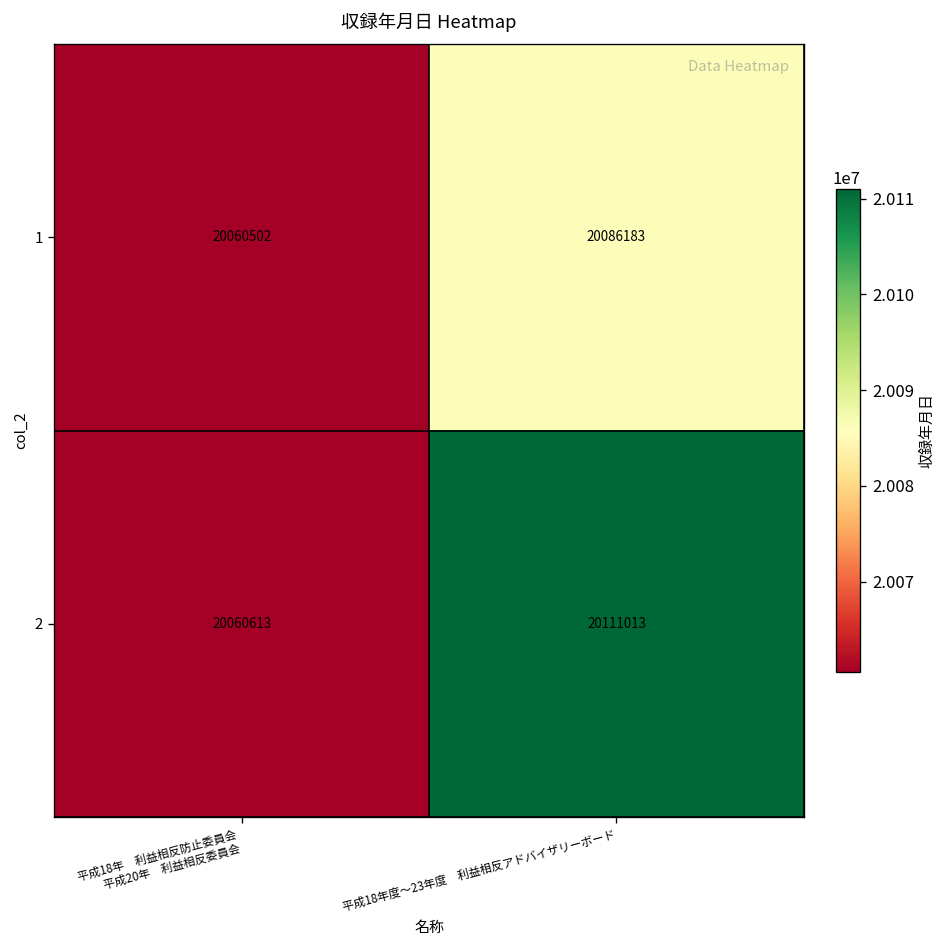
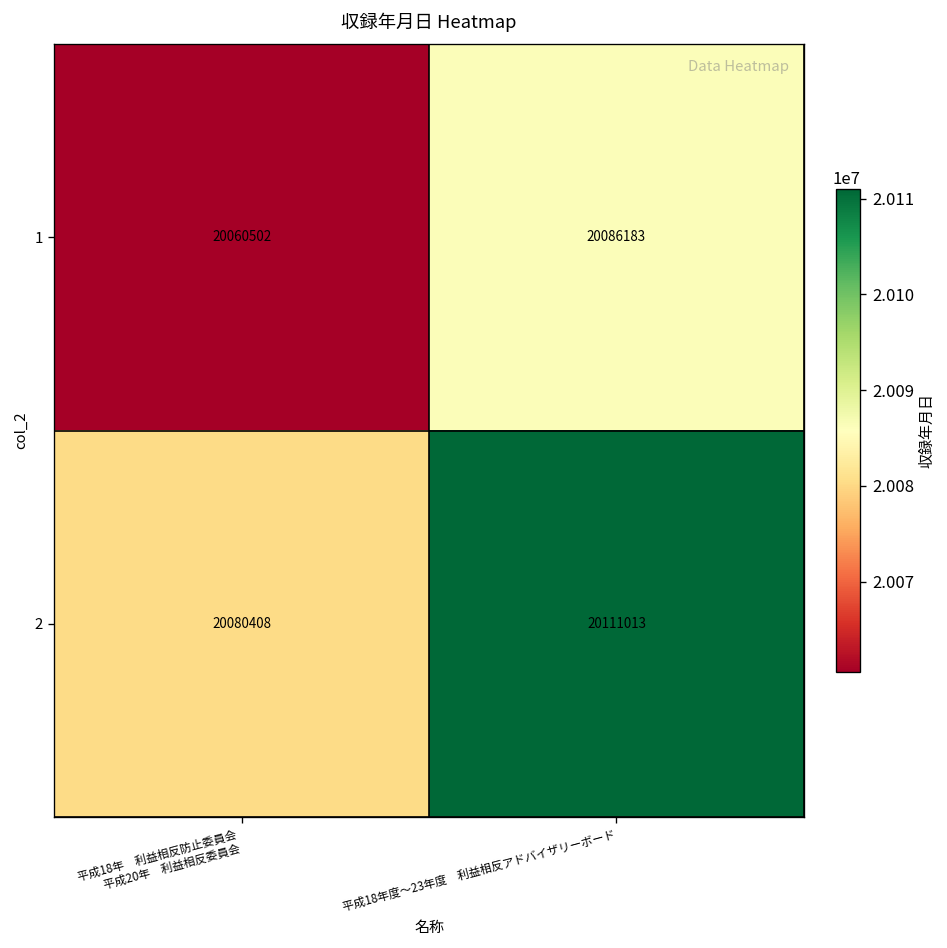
  {
    "1": {
      "平成18年 利益相反防止委員会 平成20年 利益相反委員会": 20060502
    },
    "2": {
-     "平成18年 利益相反防止委員会 平成20年 利益相反委員会": 20060613,
+     "平成18年 利益相反防止委員会 平成20年 利益相反委員会": 20080408,
      "平成18年度～23年度 利益相反アドバイザリーボード": 20111013
    }
  }
